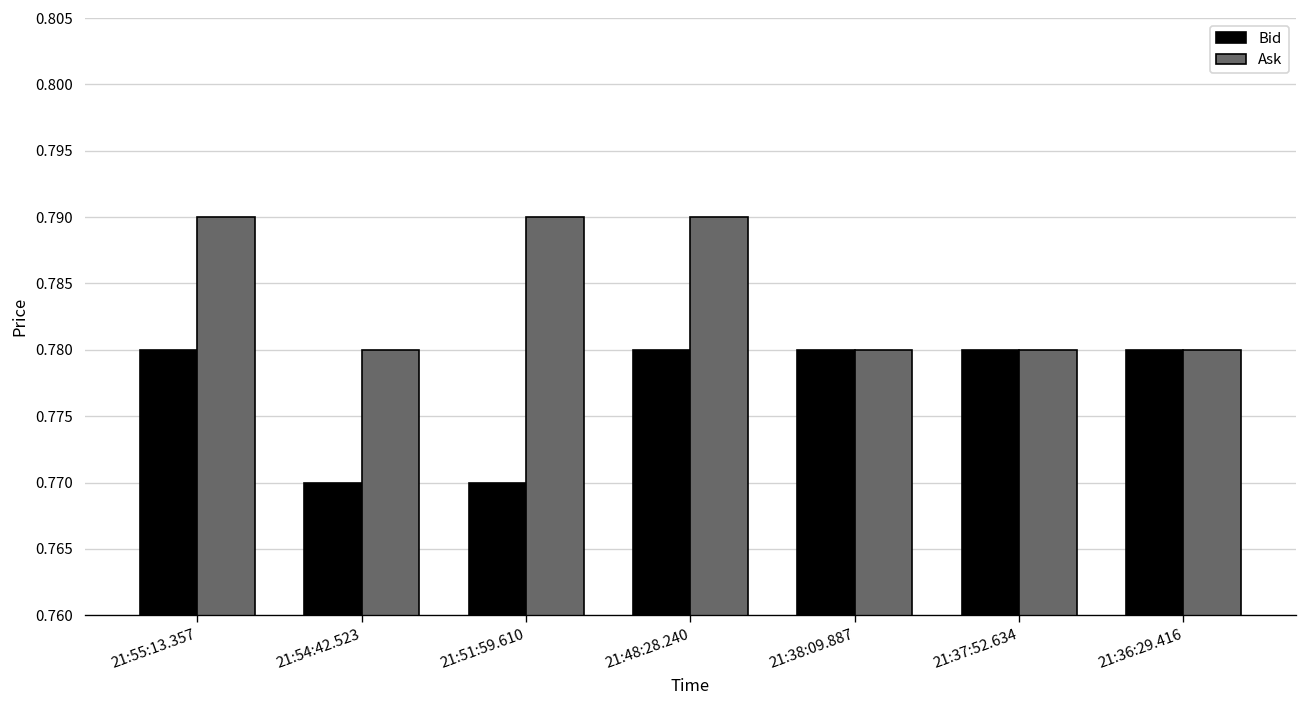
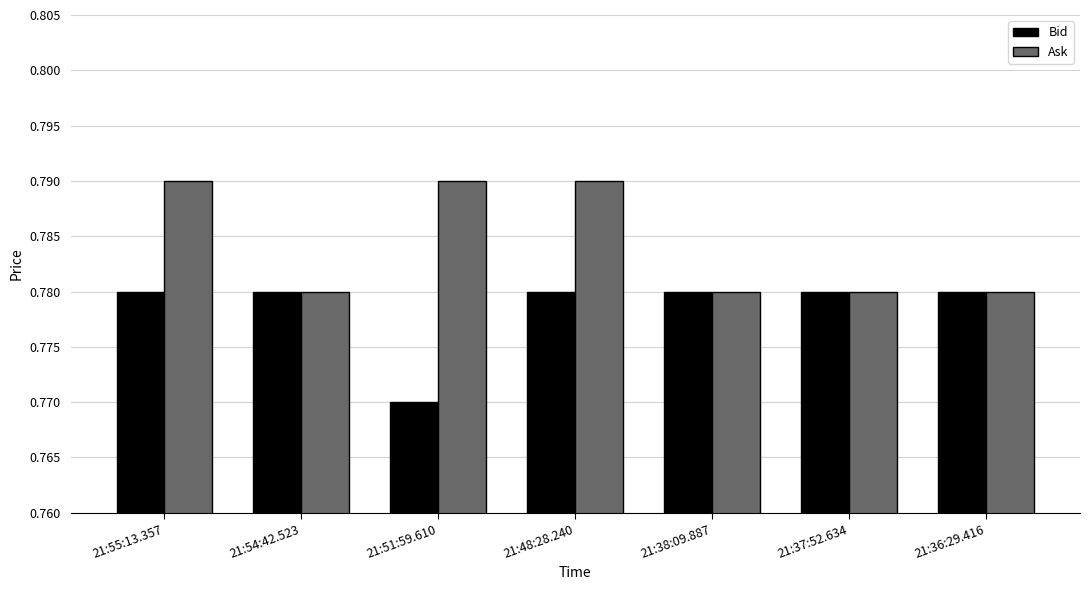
  {
    "Bid": {
      "21:55:13.357": 0.78,
-     "21:54:42.523": 0.77,
+     "21:54:42.523": 0.78,
      "21:51:59.610": 0.77,
      "21:48:28.240": 0.78,
      "21:38:09.887": 0.78,
      "21:37:52.634": 0.78,
      "21:36:29.416": 0.78
    },
    "Ask": {
      "21:55:13.357": 0.79,
      "21:54:42.523": 0.78,
      "21:51:59.610": 0.79,
      "21:48:28.240": 0.79,
      "21:38:09.887": 0.78,
      "21:37:52.634": 0.78,
      "21:36:29.416": 0.78
    }
  }
